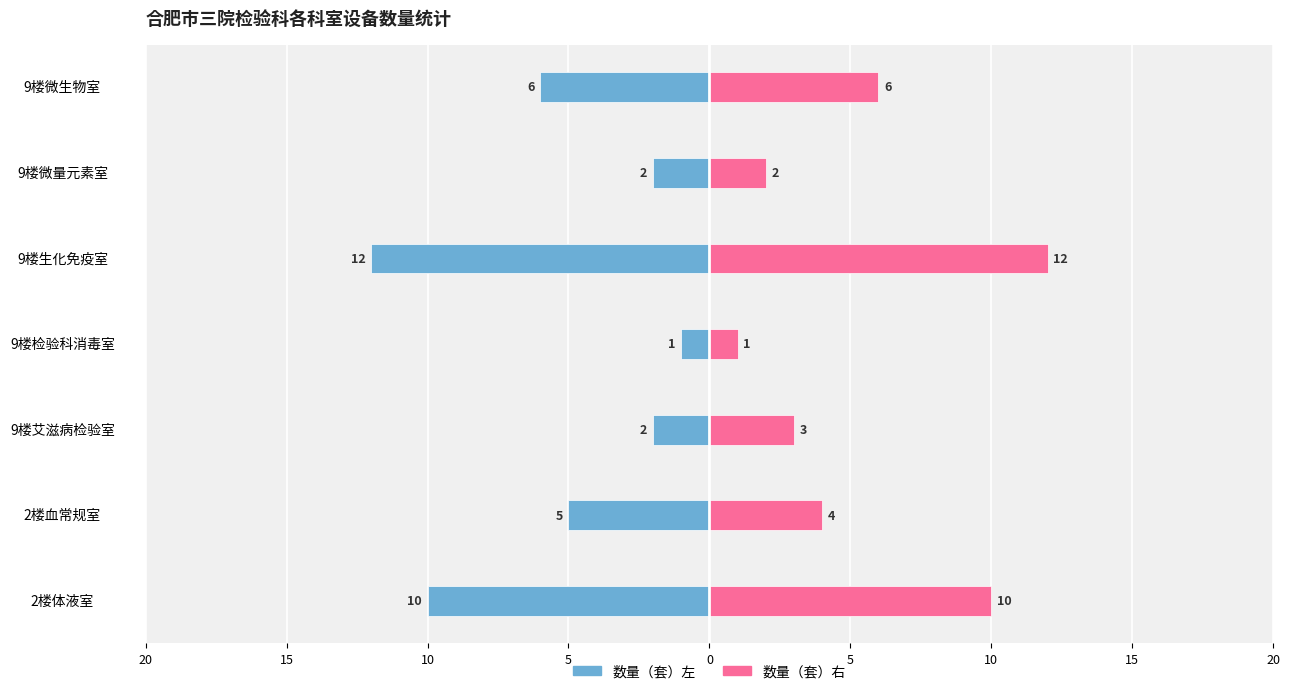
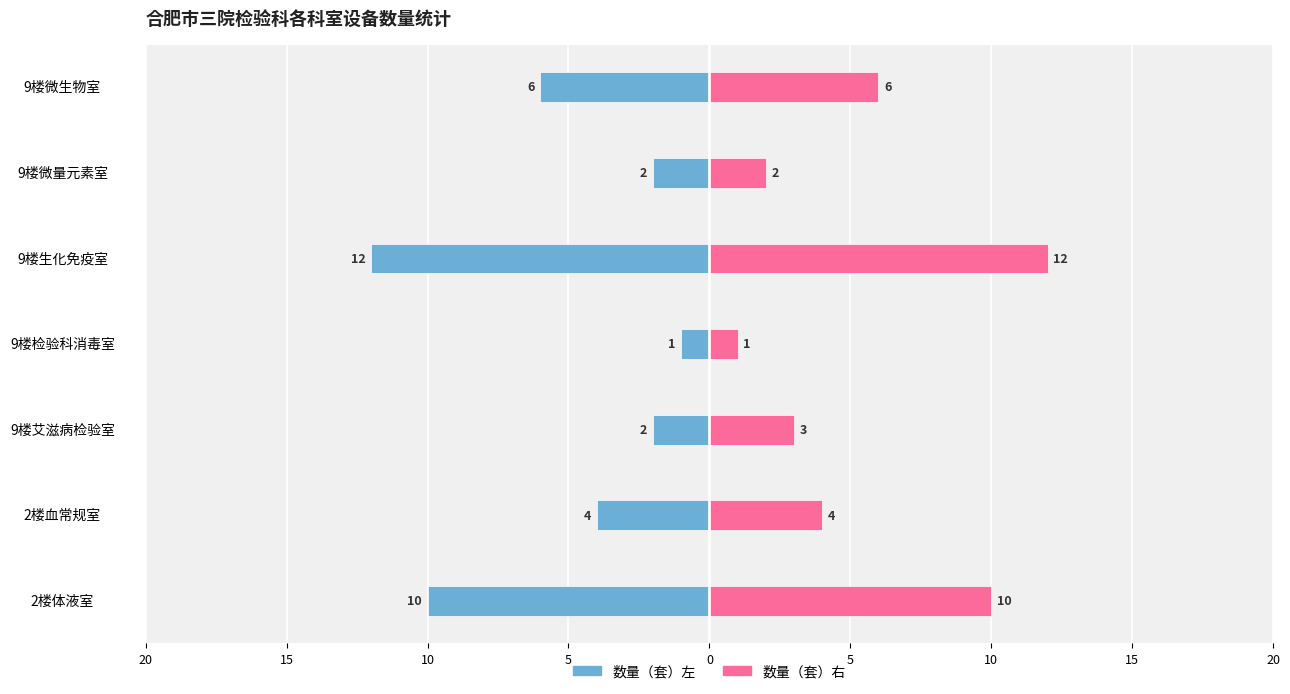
  {
    "数量（套）左": {
-     "2楼血常规室": 5
+     "2楼血常规室": 4
    },
    "数量（套）右": {
      "9楼微生物室": 6,
      "9楼微量元素室": 2,
      "9楼生化免疫室": 12,
      "9楼检验科消毒室": 1,
      "9楼艾滋病检验室": 3,
      "2楼血常规室": 4,
      "2楼体液室": 10
    }
  }
